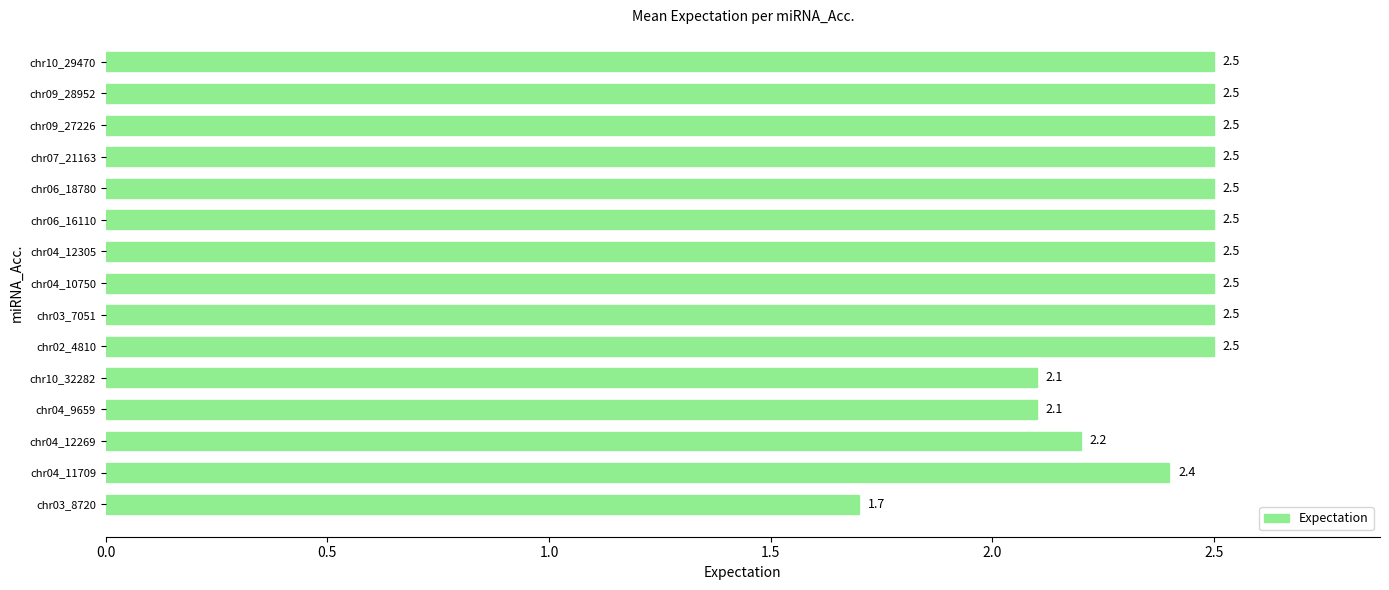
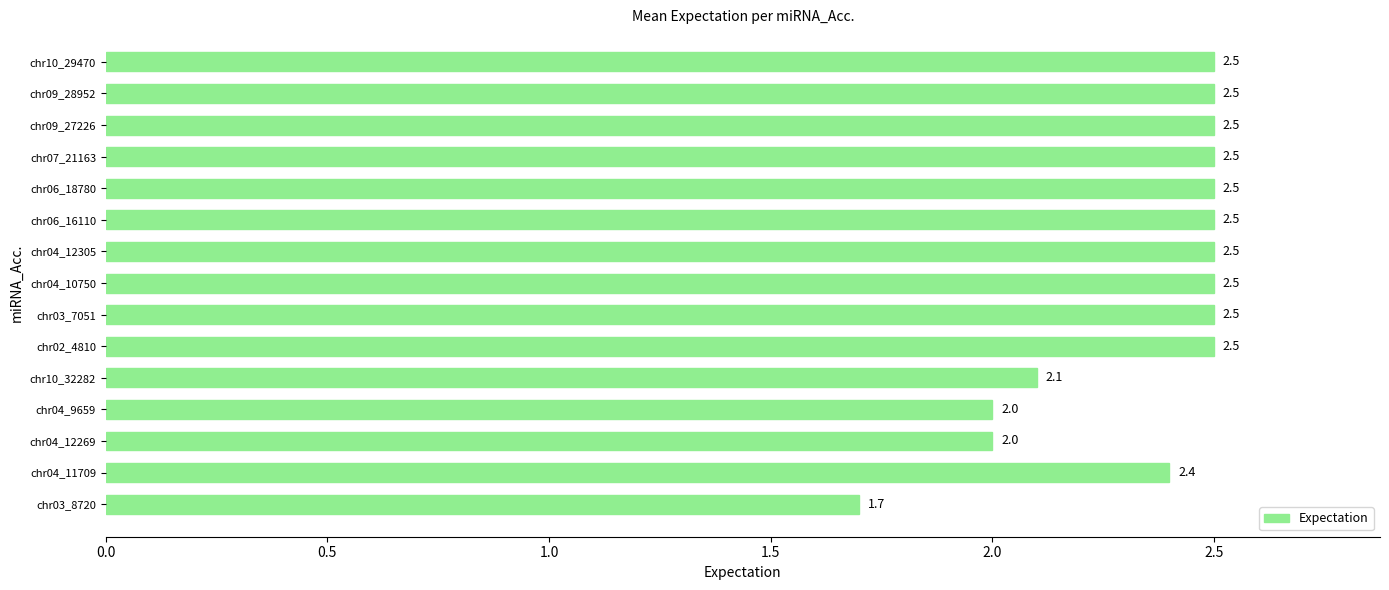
  {
    "chr10_29470": 2.5,
    "chr09_28952": 2.5,
    "chr09_27226": 2.5,
    "chr07_21163": 2.5,
    "chr06_18780": 2.5,
    "chr06_16110": 2.5,
    "chr04_12305": 2.5,
    "chr04_10750": 2.5,
    "chr03_7051": 2.5,
    "chr02_4810": 2.5,
    "chr10_32282": 2.1,
-   "chr04_9659": 2.1,
-   "chr04_12269": 2.2,
+   "chr04_9659": 2.0,
+   "chr04_12269": 2.0,
    "chr04_11709": 2.4,
    "chr03_8720": 1.7
  }
